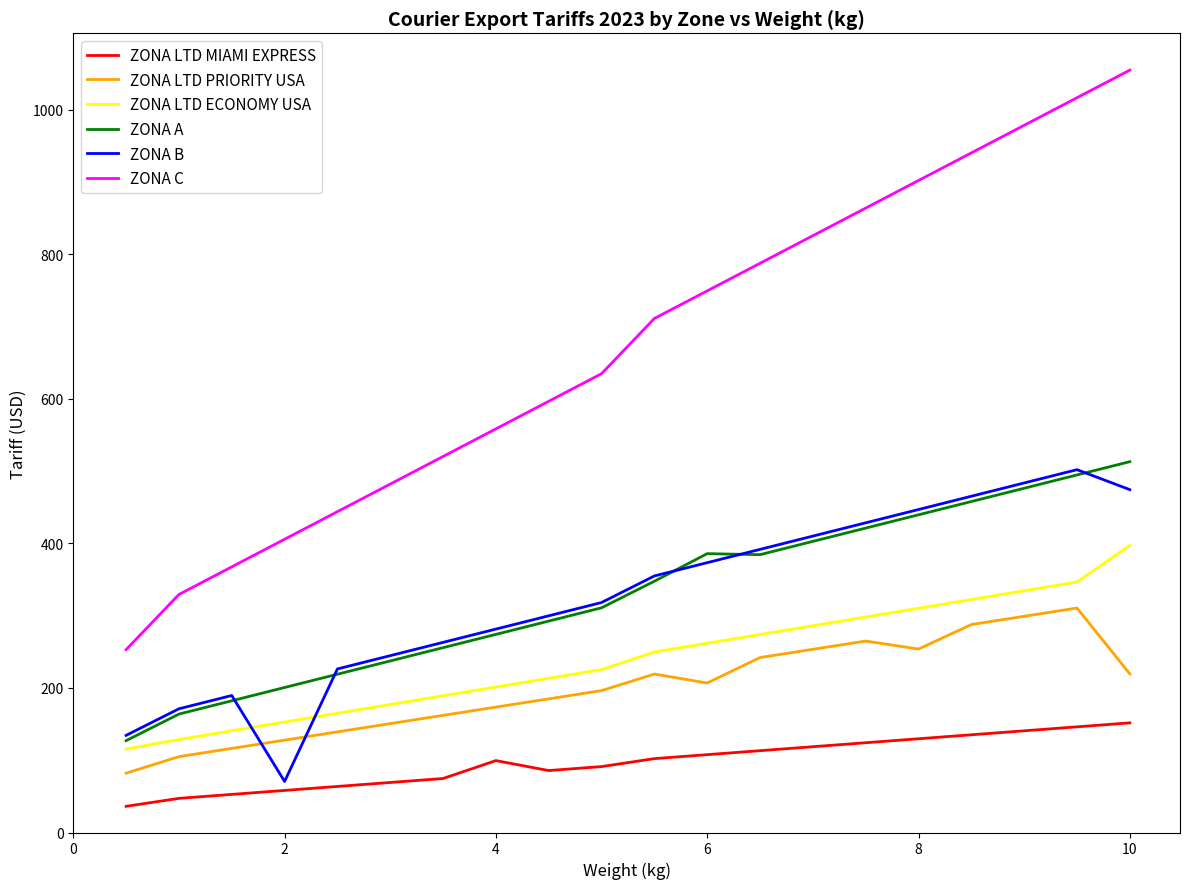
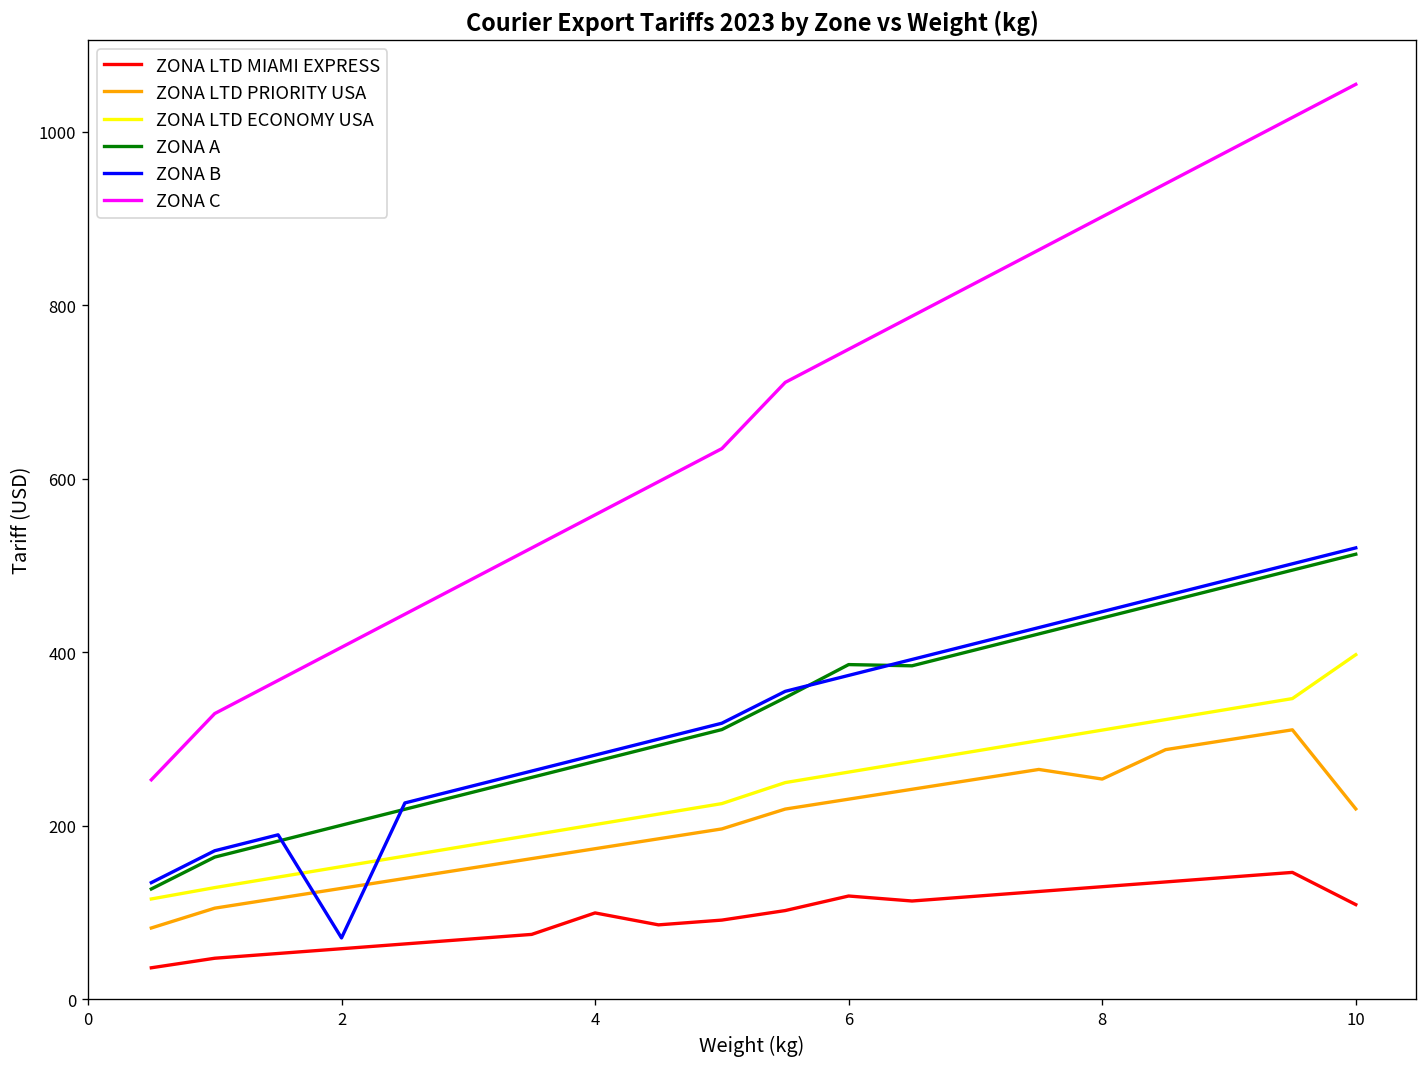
  {
    "ZONA LTD MIAMI EXPRESS": {
      "2": 60,
      "4": 100,
-     "6": 110,
+     "6": 120,
      "8": 130,
-     "10": 150
+     "10": 110
    },
    "ZONA LTD PRIORITY USA": {
      "2": 130,
      "4": 170,
-     "6": 210,
+     "6": 230,
      "8": 250,
      "10": 220
    },
    "ZONA LTD ECONOMY USA": {
      "2": 150,
      "4": 200,
      "6": 260,
      "8": 310,
      "10": 400
    },
    "ZONA A": {
      "2": 200,
      "4": 270,
      "6": 390,
      "8": 440,
      "10": 510
    },
    "ZONA B": {
      "2": 70,
      "4": 280,
      "6": 370,
      "8": 450,
-     "10": 470
+     "10": 520
    },
    "ZONA C": {
      "2": 410,
      "4": 560,
      "6": 750,
      "8": 900,
      "10": 1050
    }
  }
